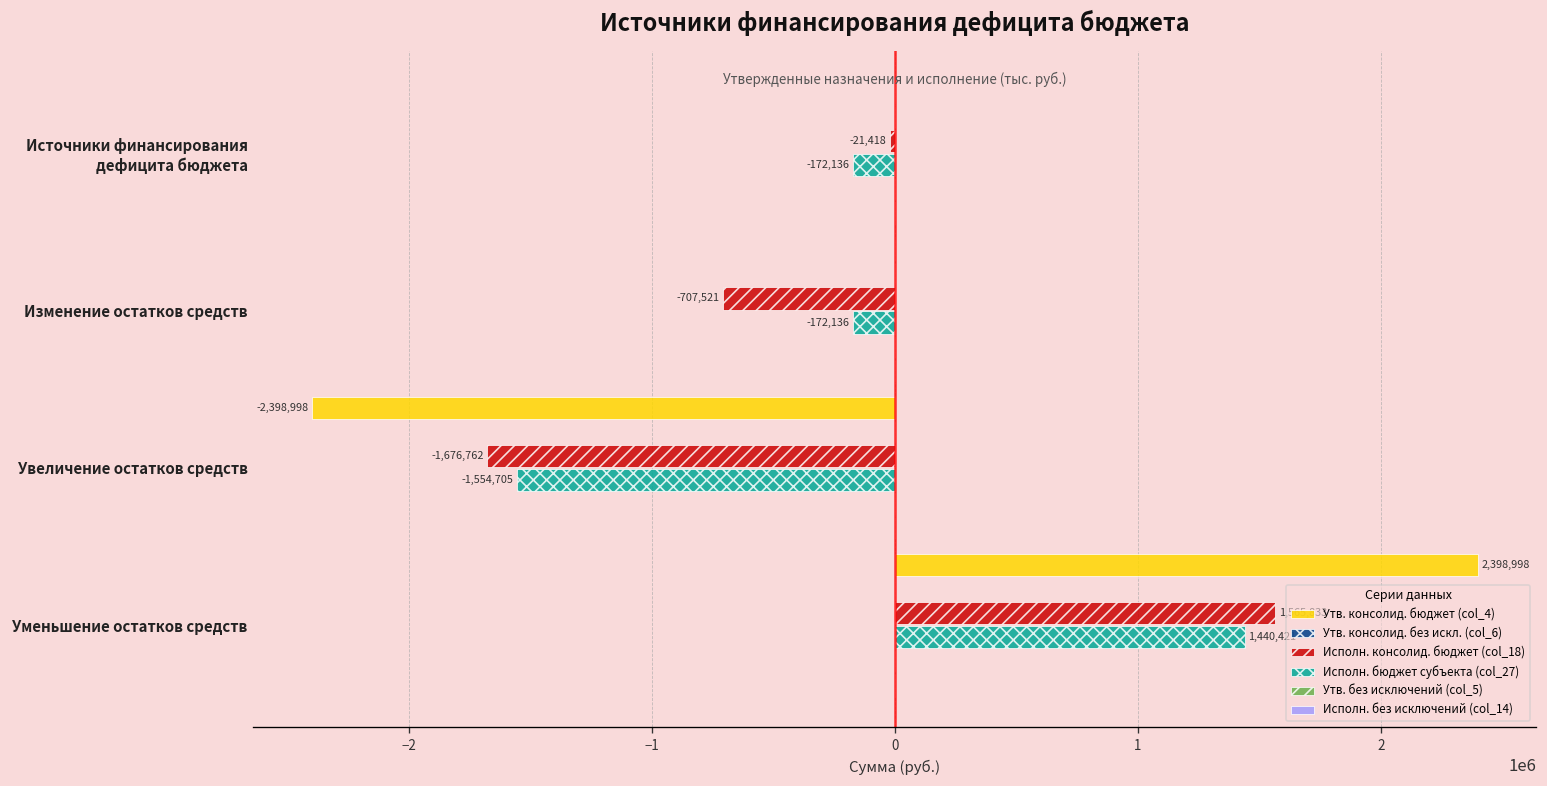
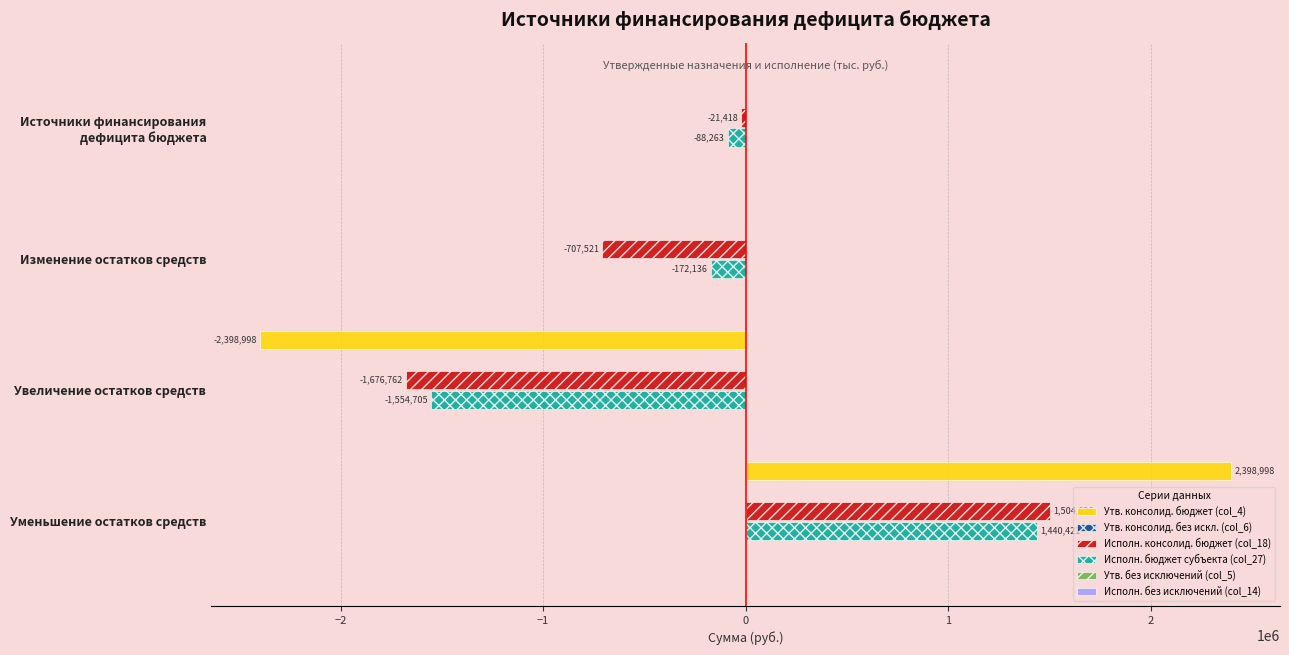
  {
    "Утв. консолид. бюджет (col_4)": {
      "Увеличение остатков средств": "-2,398,998",
      "Уменьшение остатков средств": "2,398,998"
    },
    "Утв. консолид. без искл. (col_6)": {
      "Источники финансирования дефицита бюджета": "0",
      "Изменение остатков средств": "0",
      "Увеличение остатков средств": "0",
      "Уменьшение остатков средств": "0"
    },
    "Исполн. консолид. бюджет (col_18)": {
-     "Уменьшение остатков средств": "1570000"
+     "Уменьшение остатков средств": "1500000"
    },
    "Исполн. бюджет субъекта (col_27)": {
-     "Источники финансирования дефицита бюджета": "-172,136",
+     "Источники финансирования дефицита бюджета": "-88,263",
      "Изменение остатков средств": "-172,136",
      "Увеличение остатков средств": "-1,554,705"
    },
    "Утв. без исключений (col_5)": {
      "Источники финансирования дефицита бюджета": "0",
      "Изменение остатков средств": "0",
      "Увеличение остатков средств": "0",
      "Уменьшение остатков средств": "0"
    },
    "Исполн. без исключений (col_14)": {
      "Источники финансирования дефицита бюджета": "0",
      "Изменение остатков средств": "0",
      "Увеличение остатков средств": "0",
      "Уменьшение остатков средств": "0"
    }
  }
